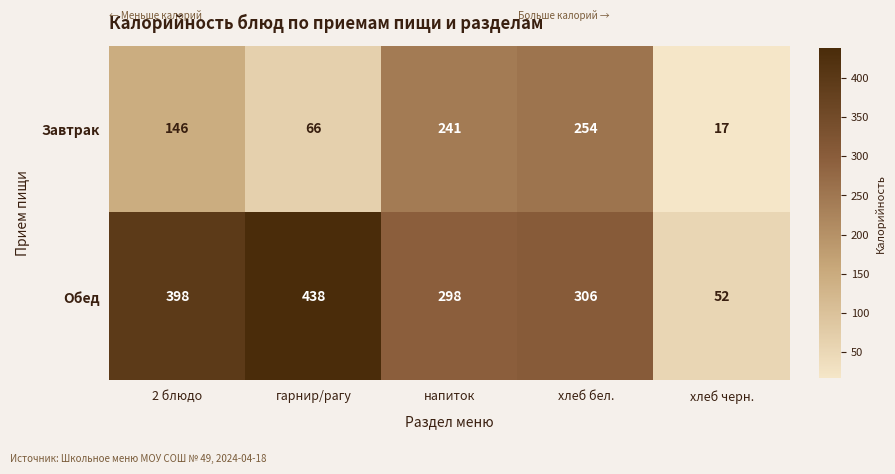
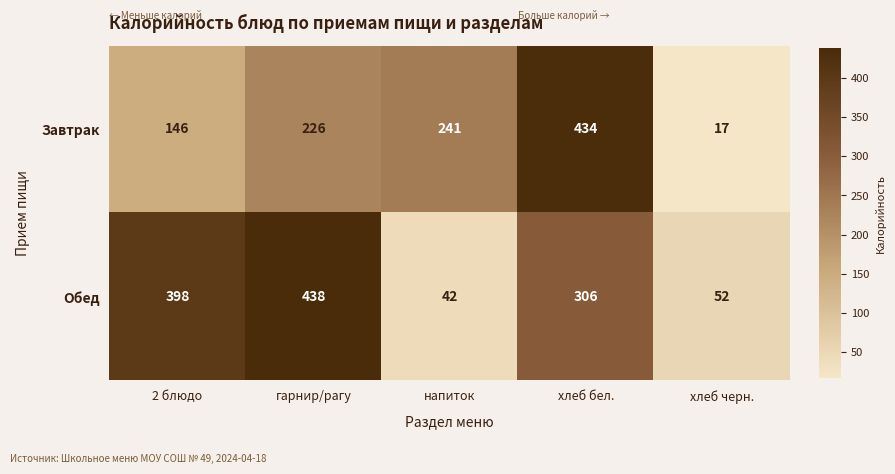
  {
    "Завтрак": {
      "2 блюдо": 146,
-     "гарнир/рагу": 66,
+     "гарнир/рагу": 226,
      "напиток": 241,
-     "хлеб бел.": 254,
+     "хлеб бел.": 434,
      "хлеб черн.": 17
    },
    "Обед": {
      "2 блюдо": 398,
      "гарнир/рагу": 438,
-     "напиток": 298,
+     "напиток": 42,
      "хлеб бел.": 306,
      "хлеб черн.": 52
    }
  }
